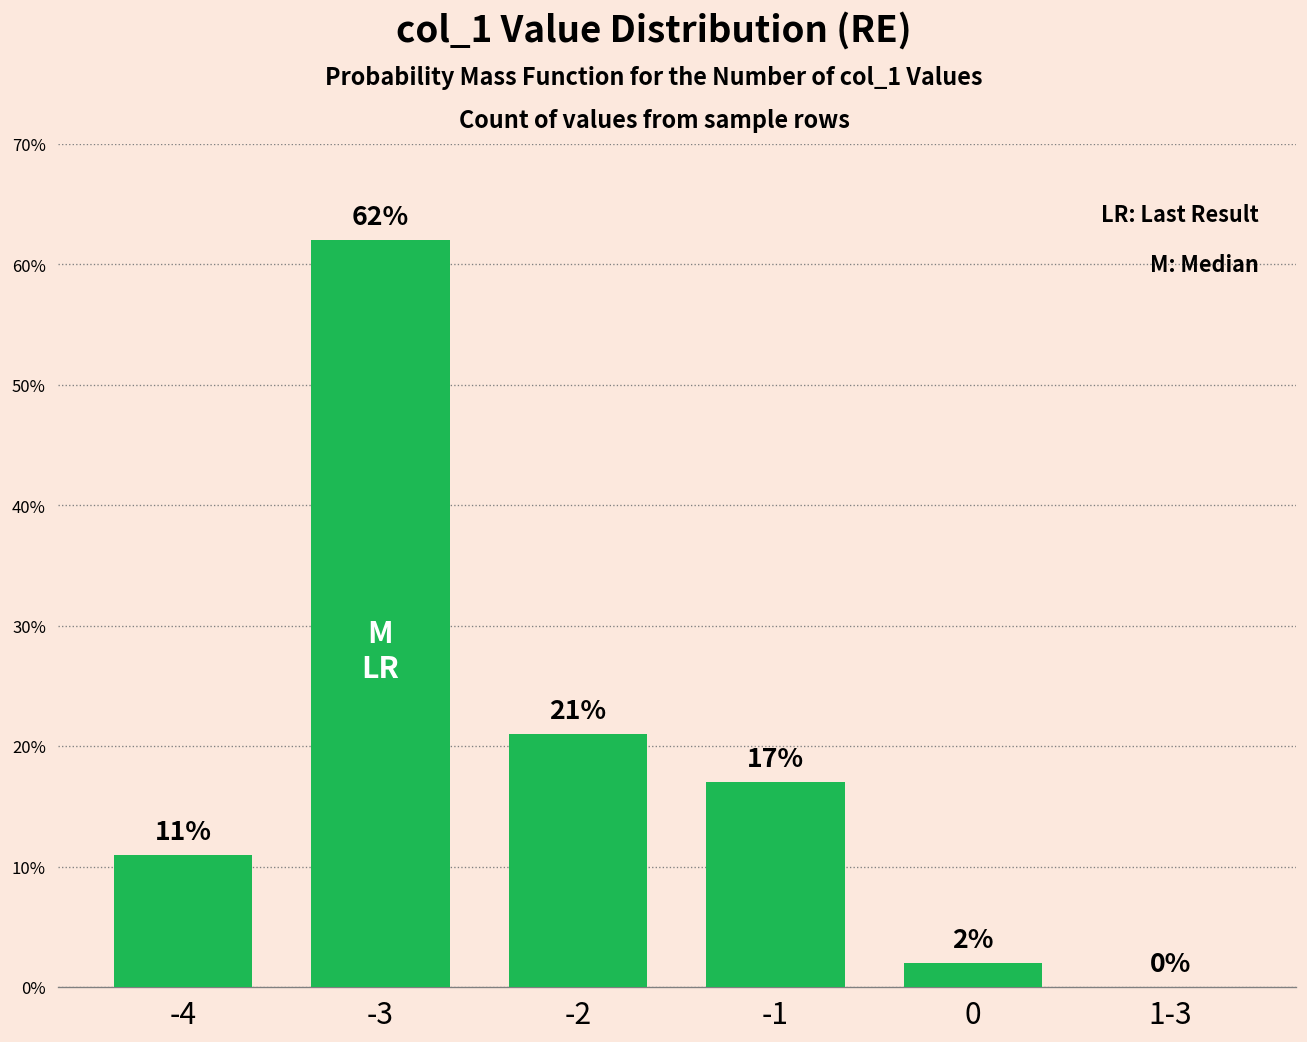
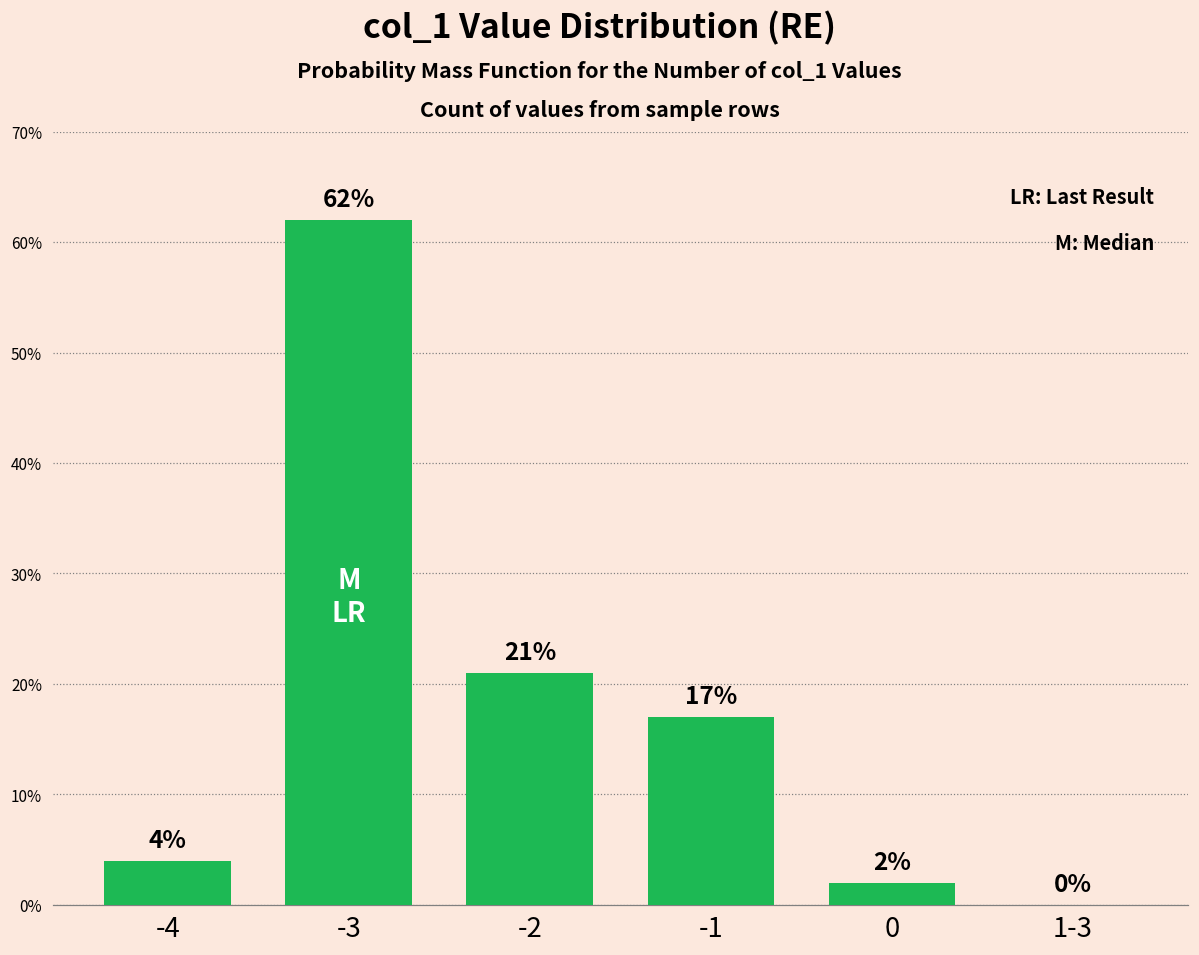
  {
-   "-4": "11%",
+   "-4": "4%",
    "-3": "62%",
    "-2": "21%",
    "-1": "17%",
    "0": "2%",
    "1-3": "0%"
  }
